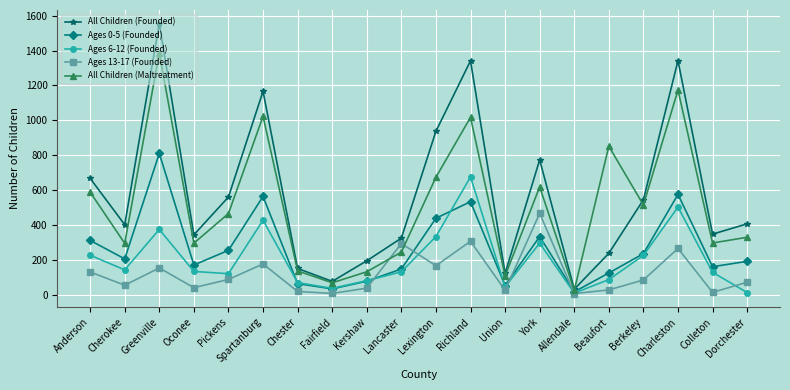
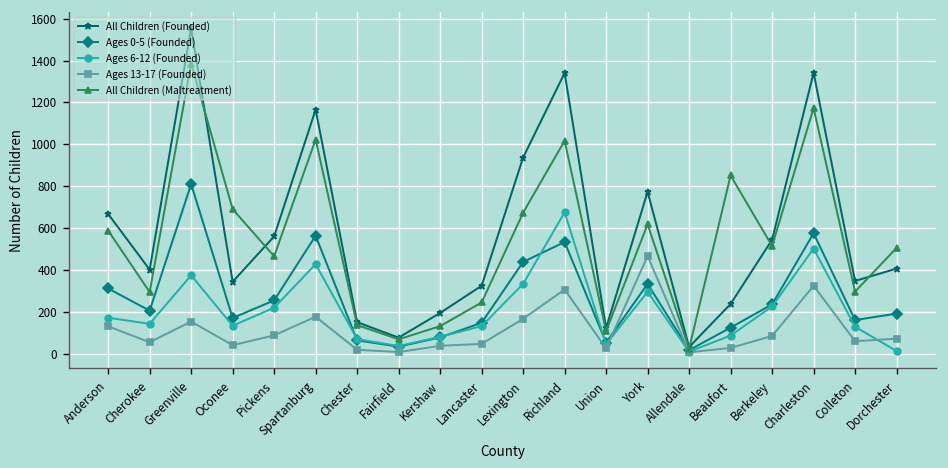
  {
    "Ages 6-12 (Founded)": {
-     "Anderson": 230,
+     "Anderson": 170,
      "Cherokee": 140,
      "Greenville": 370,
      "Oconee": 130,
-     "Pickens": 120,
+     "Pickens": 220,
      "Spartanburg": 430,
      "Lancaster": 130,
      "Lexington": 330,
      "Richland": 680,
      "York": 300,
      "Beaufort": 90,
      "Charleston": 500,
      "Colleton": 130,
      "Dorchester": 10
    },
    "Ages 13-17 (Founded)": {
      "Anderson": 130,
      "Cherokee": 50,
      "Greenville": 150,
      "Oconee": 40,
      "Pickens": 90,
      "Spartanburg": 180,
      "Chester": 20,
      "Fairfield": 10,
      "Kershaw": 40,
-     "Lancaster": 290,
+     "Lancaster": 50,
      "Lexington": 170,
      "Richland": 310,
      "Union": 30,
      "York": 470,
      "Beaufort": 30,
      "Berkeley": 80,
-     "Charleston": 270,
-     "Colleton": 10,
+     "Charleston": 320,
+     "Colleton": 60,
      "Dorchester": 70
    },
    "All Children (Maltreatment)": {
      "Anderson": 590,
      "Cherokee": 290,
-     "Oconee": 300,
+     "Oconee": 690,
      "Pickens": 470,
      "Spartanburg": 1020,
      "Kershaw": 130,
      "Lancaster": 240,
      "Lexington": 670,
      "Richland": 1020,
      "Union": 110,
      "York": 620,
      "Beaufort": 850,
      "Berkeley": 510,
      "Charleston": 1170,
      "Colleton": 300,
-     "Dorchester": 330
+     "Dorchester": 510
    }
  }
